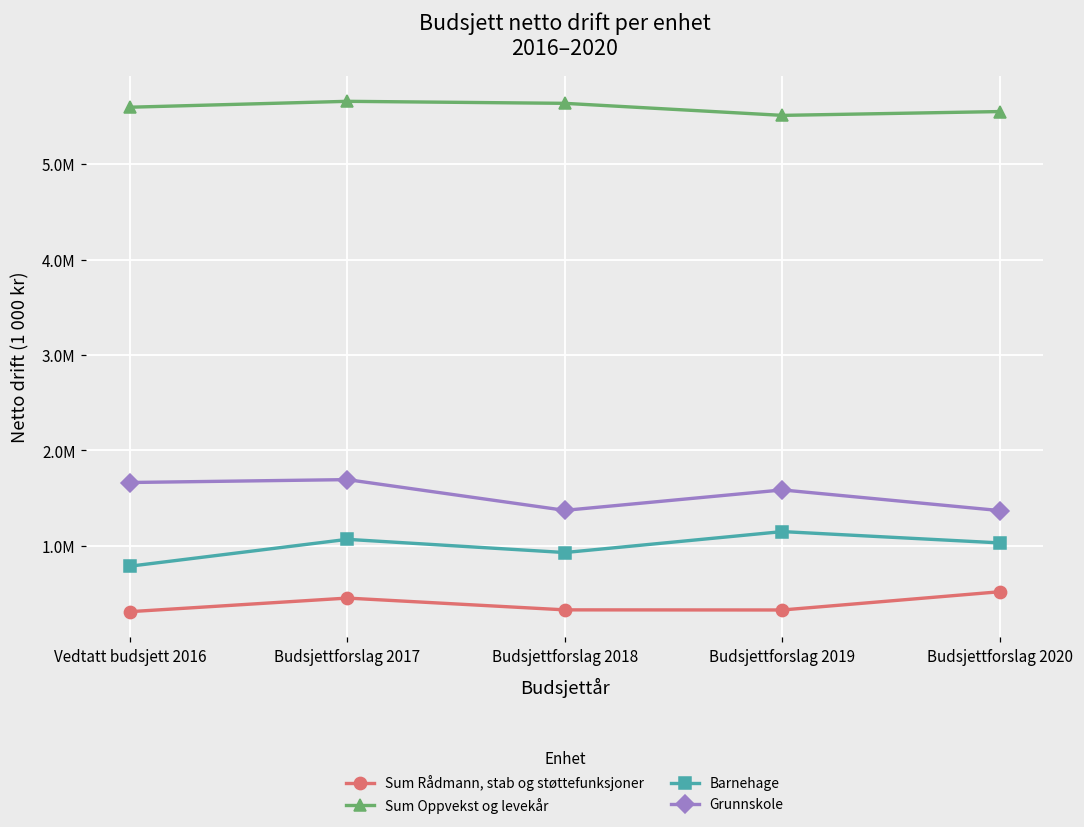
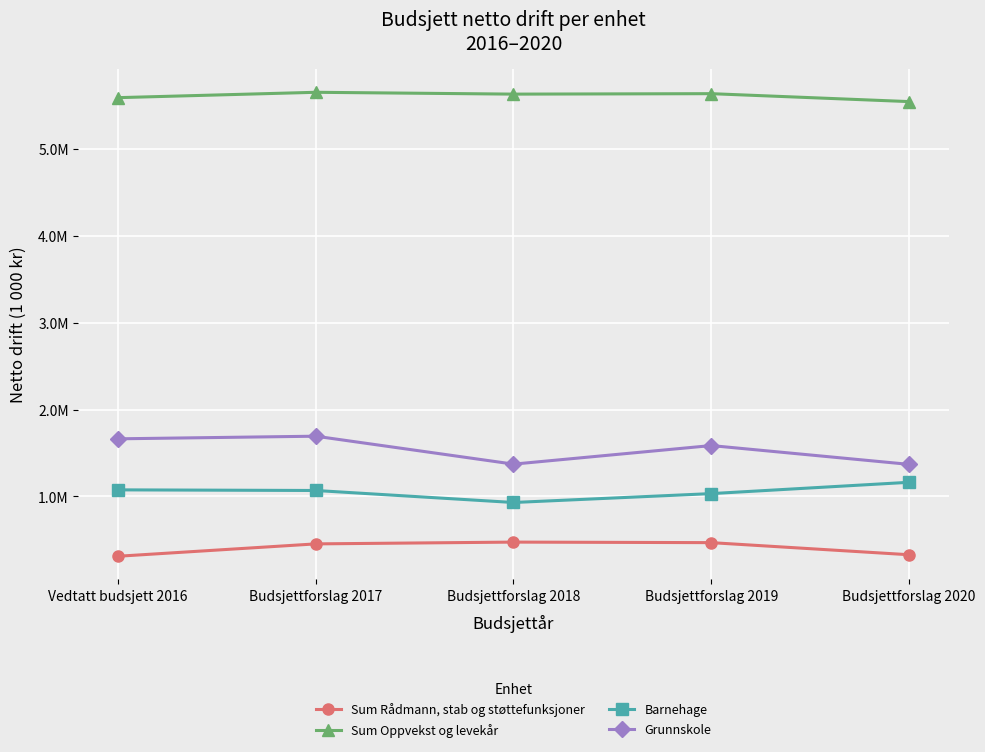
  {
    "Sum Rådmann, stab og støttefunksjoner": {
      "Vedtatt budsjett 2016": 300000,
      "Budsjettforslag 2017": 500000,
-     "Budsjettforslag 2018": 300000,
-     "Budsjettforslag 2019": 300000,
-     "Budsjettforslag 2020": 500000
+     "Budsjettforslag 2018": 500000,
+     "Budsjettforslag 2019": 500000,
+     "Budsjettforslag 2020": 300000
    },
    "Sum Oppvekst og levekår": {
      "Vedtatt budsjett 2016": 5600000,
      "Budsjettforslag 2017": 5700000,
      "Budsjettforslag 2018": 5600000,
-     "Budsjettforslag 2019": 5500000,
+     "Budsjettforslag 2019": 5600000,
      "Budsjettforslag 2020": 5600000
    },
    "Barnehage": {
-     "Vedtatt budsjett 2016": 800000,
+     "Vedtatt budsjett 2016": 1100000,
      "Budsjettforslag 2017": 1100000,
      "Budsjettforslag 2018": 900000,
-     "Budsjettforslag 2019": 1100000,
-     "Budsjettforslag 2020": 1000000
+     "Budsjettforslag 2019": 1000000,
+     "Budsjettforslag 2020": 1200000
    },
    "Grunnskole": {
      "Vedtatt budsjett 2016": 1700000,
      "Budsjettforslag 2017": 1700000,
      "Budsjettforslag 2018": 1400000,
      "Budsjettforslag 2019": 1600000,
      "Budsjettforslag 2020": 1400000
    }
  }
